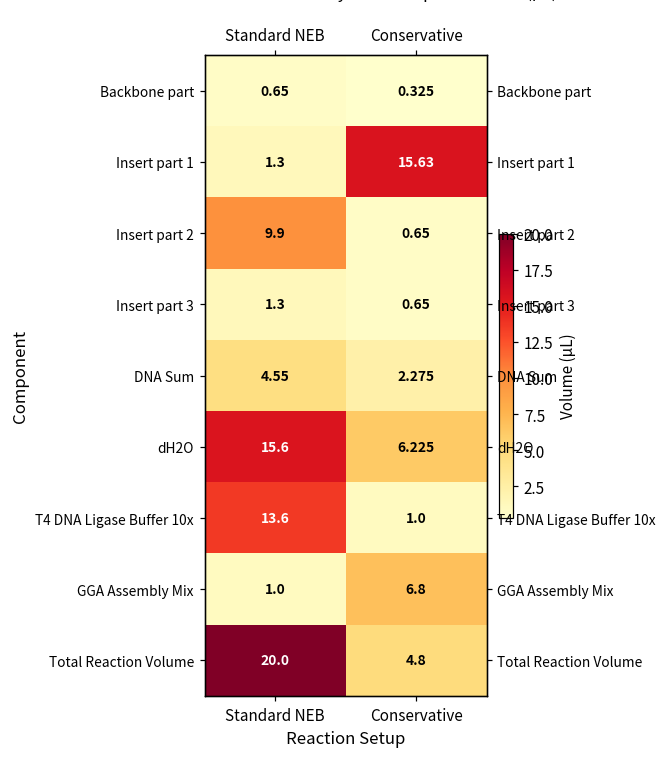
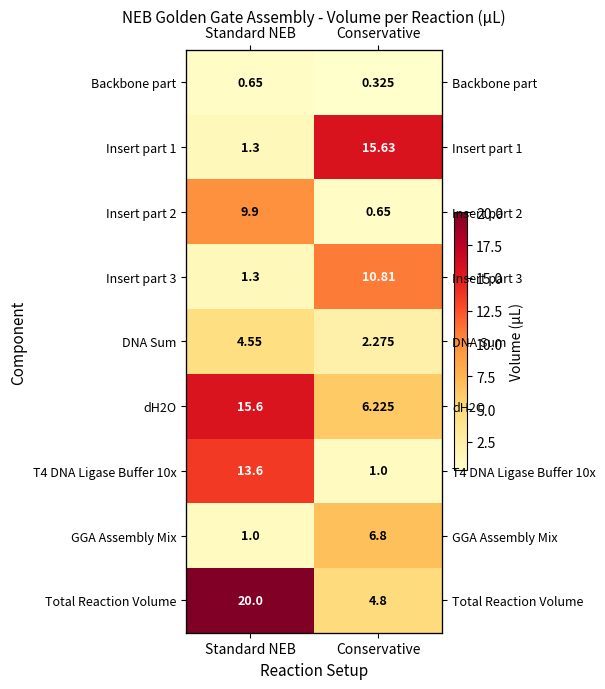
  {
    "Backbone part": {
      "Standard NEB": 0.65,
      "Conservative": 0.325
    },
    "Insert part 1": {
      "Standard NEB": 1.3,
      "Conservative": 15.63
    },
    "Insert part 2": {
      "Standard NEB": 9.9,
      "Conservative": 0.65
    },
    "Insert part 3": {
      "Standard NEB": 1.3,
-     "Conservative": 0.65
+     "Conservative": 10.81
    },
    "DNA Sum": {
      "Standard NEB": 4.55,
      "Conservative": 2.275
    },
    "dH2O": {
      "Standard NEB": 15.6,
      "Conservative": 6.225
    },
    "T4 DNA Ligase Buffer 10x": {
      "Standard NEB": 13.6,
      "Conservative": 1.0
    },
    "GGA Assembly Mix": {
      "Standard NEB": 1.0,
      "Conservative": 6.8
    },
    "Total Reaction Volume": {
      "Standard NEB": 20.0,
      "Conservative": 4.8
    }
  }
